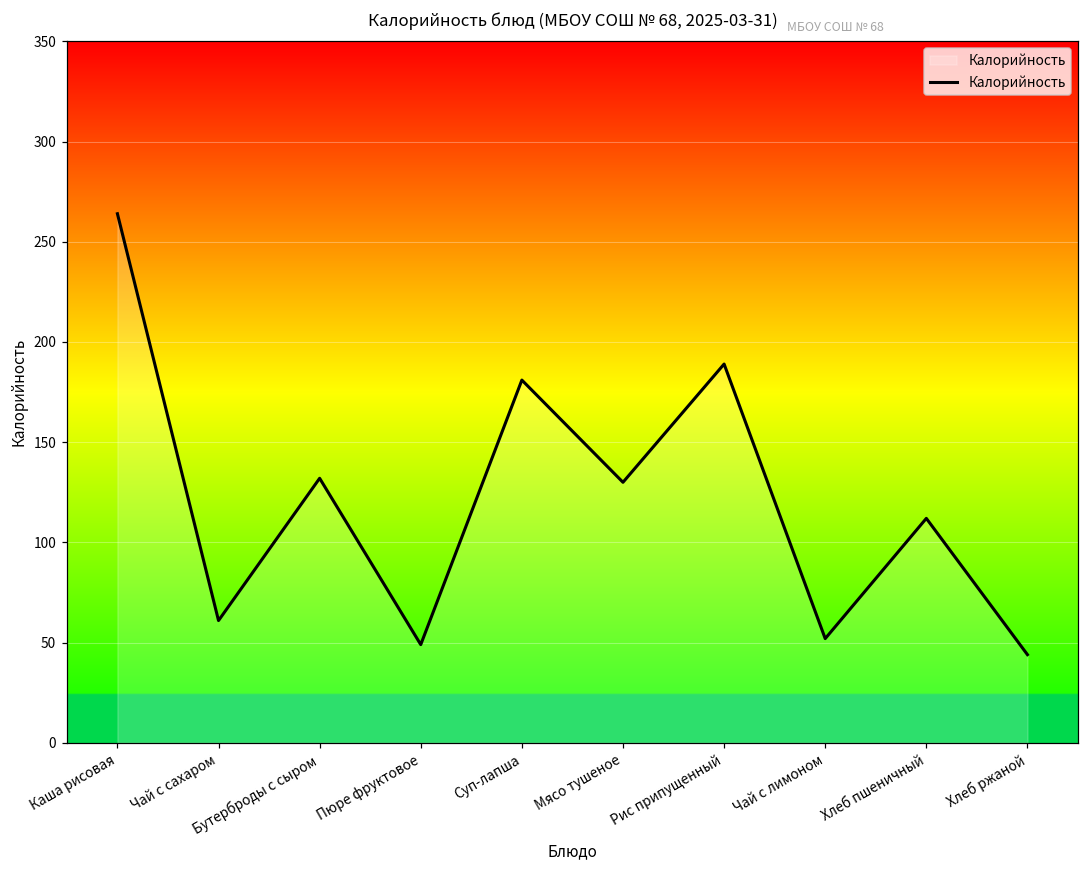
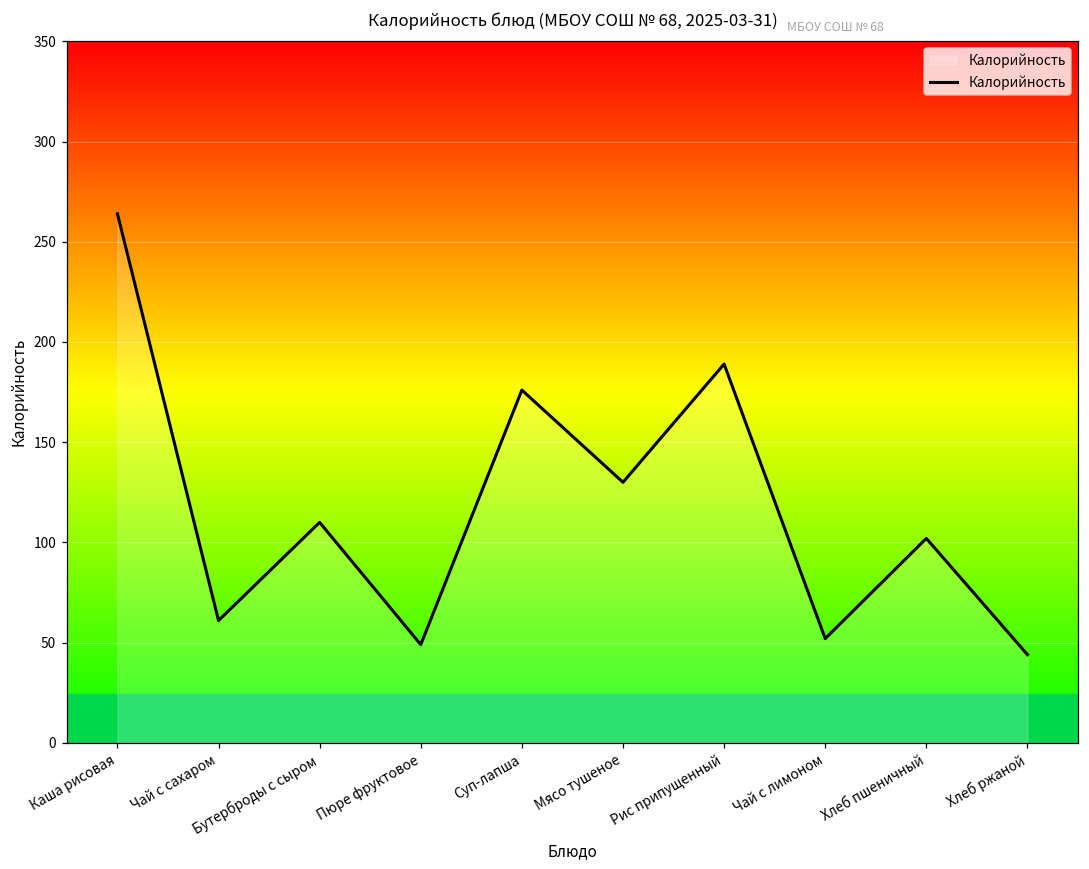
  {
    "Каша рисовая": 264,
    "Чай с сахаром": 61,
-   "Бутерброды с сыром": 132,
+   "Бутерброды с сыром": 110,
    "Пюре фруктовое": 49,
-   "Суп-лапша": 181,
+   "Суп-лапша": 176,
    "Мясо тушеное": 130,
    "Рис припущенный": 189,
    "Чай с лимоном": 52,
-   "Хлеб пшеничный": 112,
+   "Хлеб пшеничный": 102,
    "Хлеб ржаной": 44
  }
